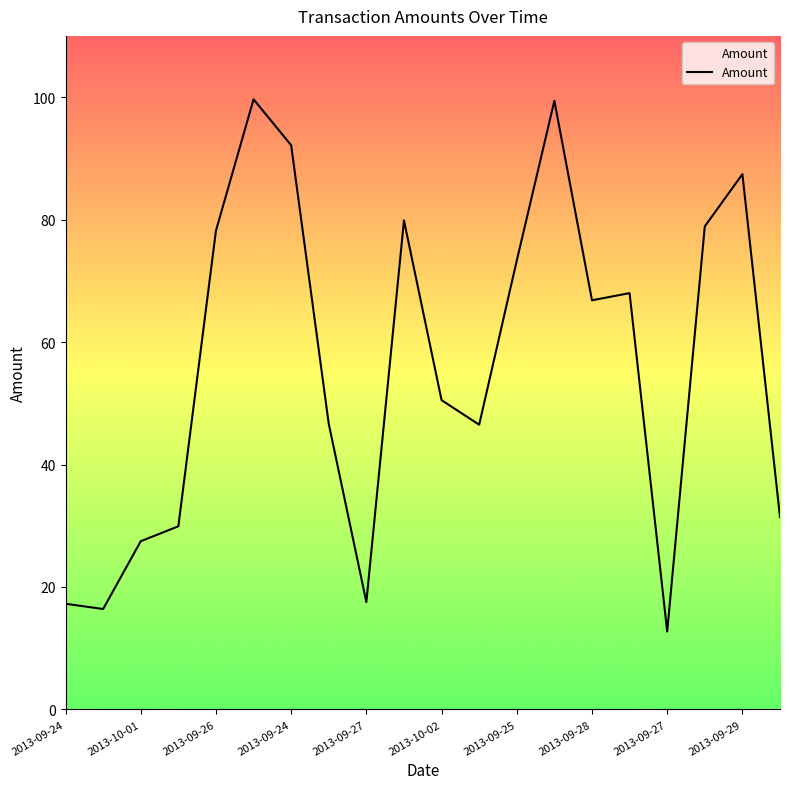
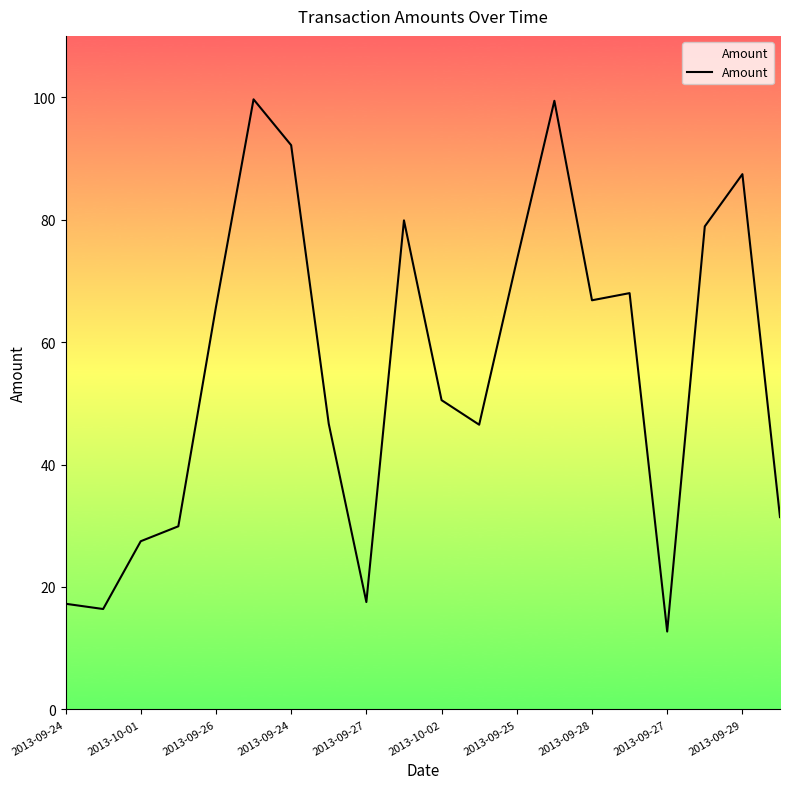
  {
-   "2013-09-26": 78,
+   "2013-09-26": 66,
    "2013-10-02": 51,
    "2013-09-25": 73,
    "2013-09-29": 87
  }
